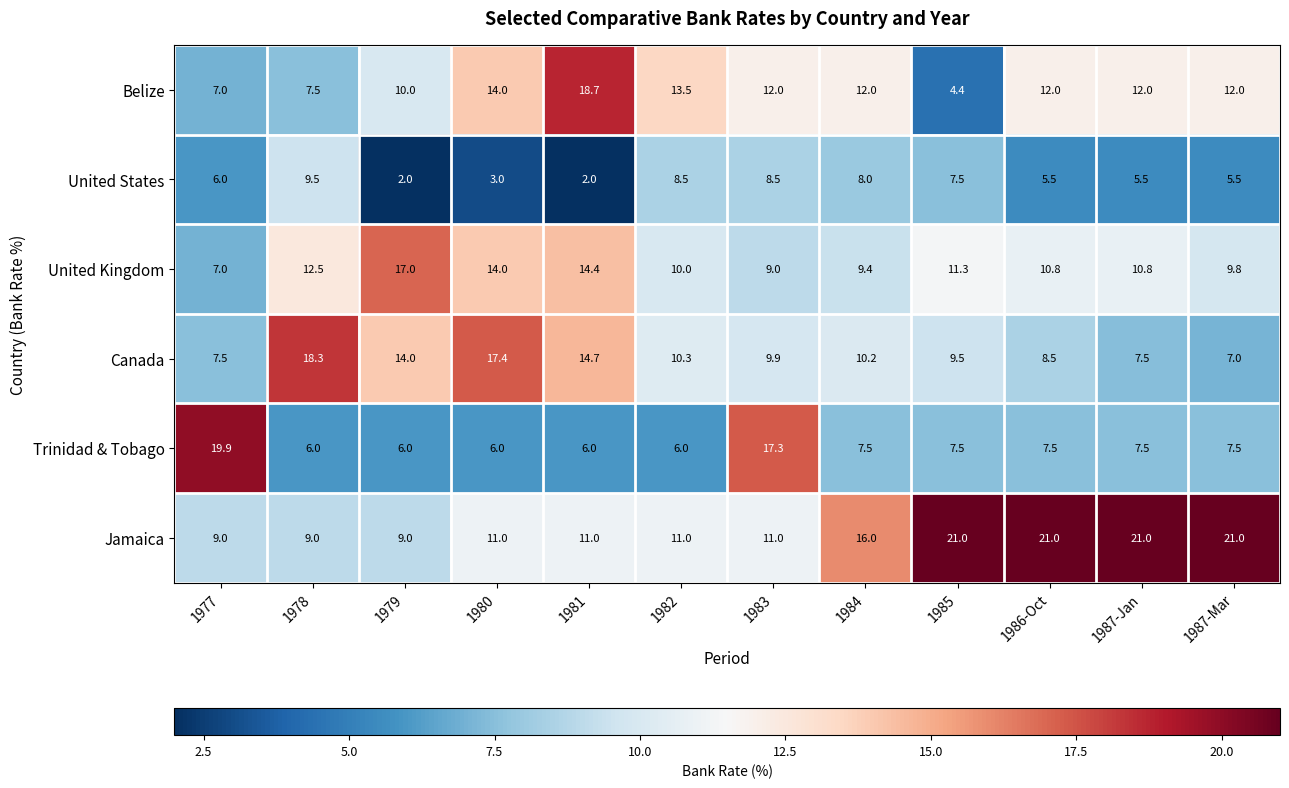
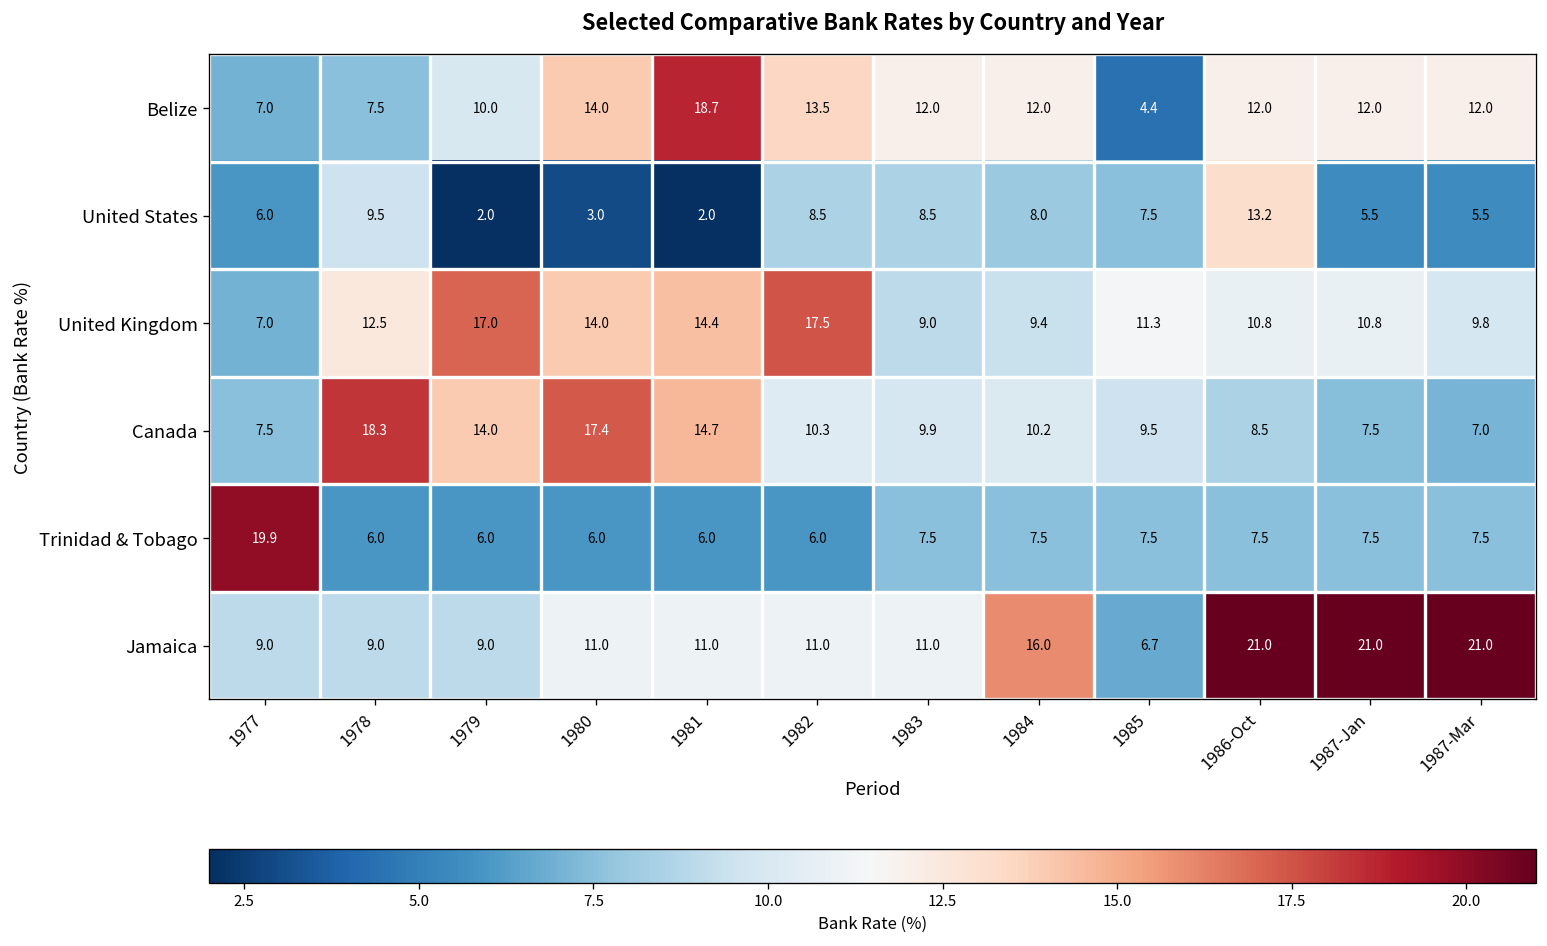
  {
    "Belize": {
      "1977": 7.0,
      "1978": 7.5,
      "1979": 10.0,
      "1980": 14.0,
      "1981": 18.7,
      "1982": 13.5,
      "1983": 12.0,
      "1984": 12.0,
      "1985": 4.4,
      "1986-Oct": 12.0,
      "1987-Jan": 12.0,
      "1987-Mar": 12.0
    },
    "United States": {
      "1977": 6.0,
      "1978": 9.5,
      "1979": 2.0,
      "1980": 3.0,
      "1981": 2.0,
      "1982": 8.5,
      "1983": 8.5,
      "1984": 8.0,
      "1985": 7.5,
-     "1986-Oct": 5.5,
+     "1986-Oct": 13.2,
      "1987-Jan": 5.5,
      "1987-Mar": 5.5
    },
    "United Kingdom": {
      "1977": 7.0,
      "1978": 12.5,
      "1979": 17.0,
      "1980": 14.0,
      "1981": 14.4,
-     "1982": 10.0,
+     "1982": 17.5,
      "1983": 9.0,
      "1984": 9.4,
      "1985": 11.3,
      "1986-Oct": 10.8,
      "1987-Jan": 10.8,
      "1987-Mar": 9.8
    },
    "Canada": {
      "1977": 7.5,
      "1978": 18.3,
      "1979": 14.0,
      "1980": 17.4,
      "1981": 14.7,
      "1982": 10.3,
      "1983": 9.9,
      "1984": 10.2,
      "1985": 9.5,
      "1986-Oct": 8.5,
      "1987-Jan": 7.5,
      "1987-Mar": 7.0
    },
    "Trinidad & Tobago": {
      "1977": 19.9,
      "1978": 6.0,
      "1979": 6.0,
      "1980": 6.0,
      "1981": 6.0,
      "1982": 6.0,
-     "1983": 17.3,
+     "1983": 7.5,
      "1984": 7.5,
      "1985": 7.5,
      "1986-Oct": 7.5,
      "1987-Jan": 7.5,
      "1987-Mar": 7.5
    },
    "Jamaica": {
      "1977": 9.0,
      "1978": 9.0,
      "1979": 9.0,
      "1980": 11.0,
      "1981": 11.0,
      "1982": 11.0,
      "1983": 11.0,
      "1984": 16.0,
-     "1985": 21.0,
+     "1985": 6.7,
      "1986-Oct": 21.0,
      "1987-Jan": 21.0,
      "1987-Mar": 21.0
    }
  }
